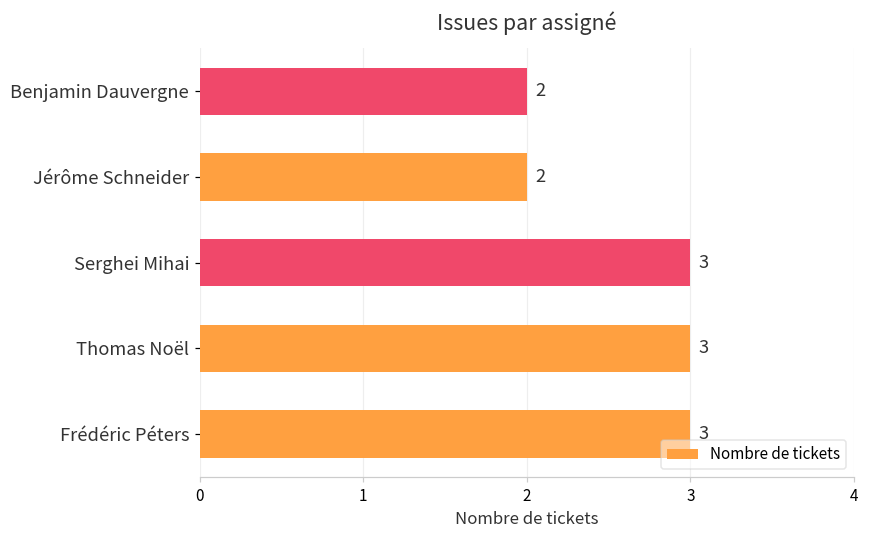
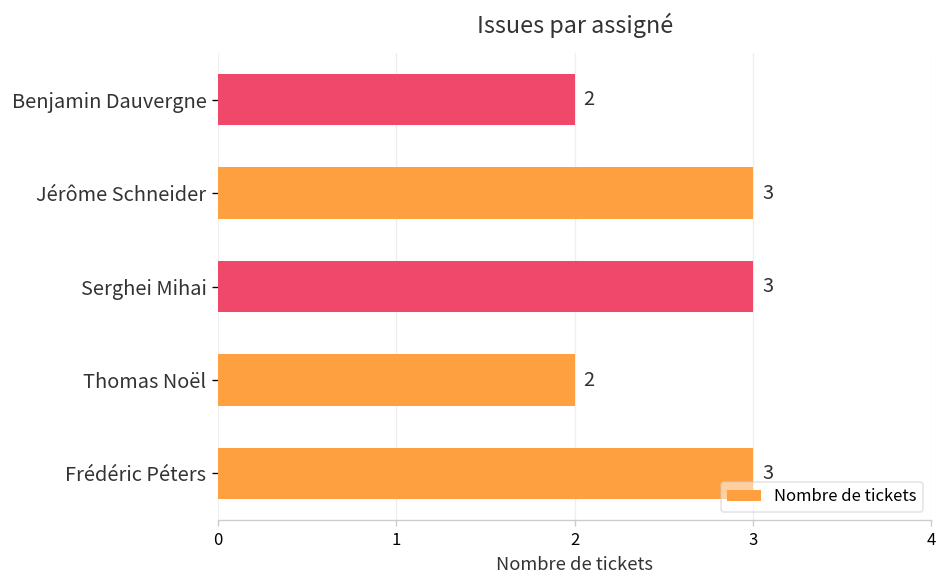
  {
    "Benjamin Dauvergne": 2,
-   "Jérôme Schneider": 2,
+   "Jérôme Schneider": 3,
    "Serghei Mihai": 3,
-   "Thomas Noël": 3
+   "Thomas Noël": 2
  }
